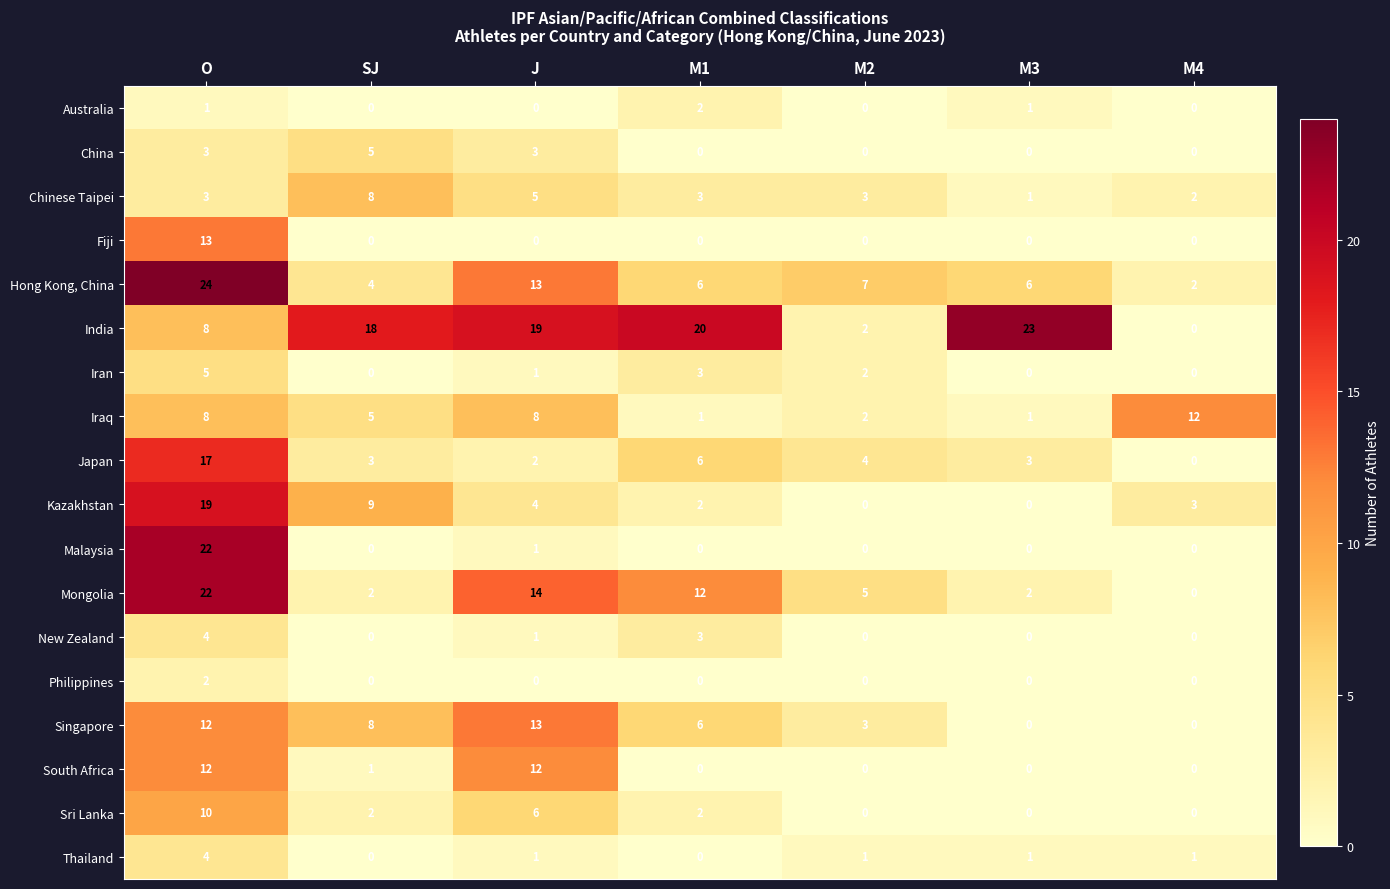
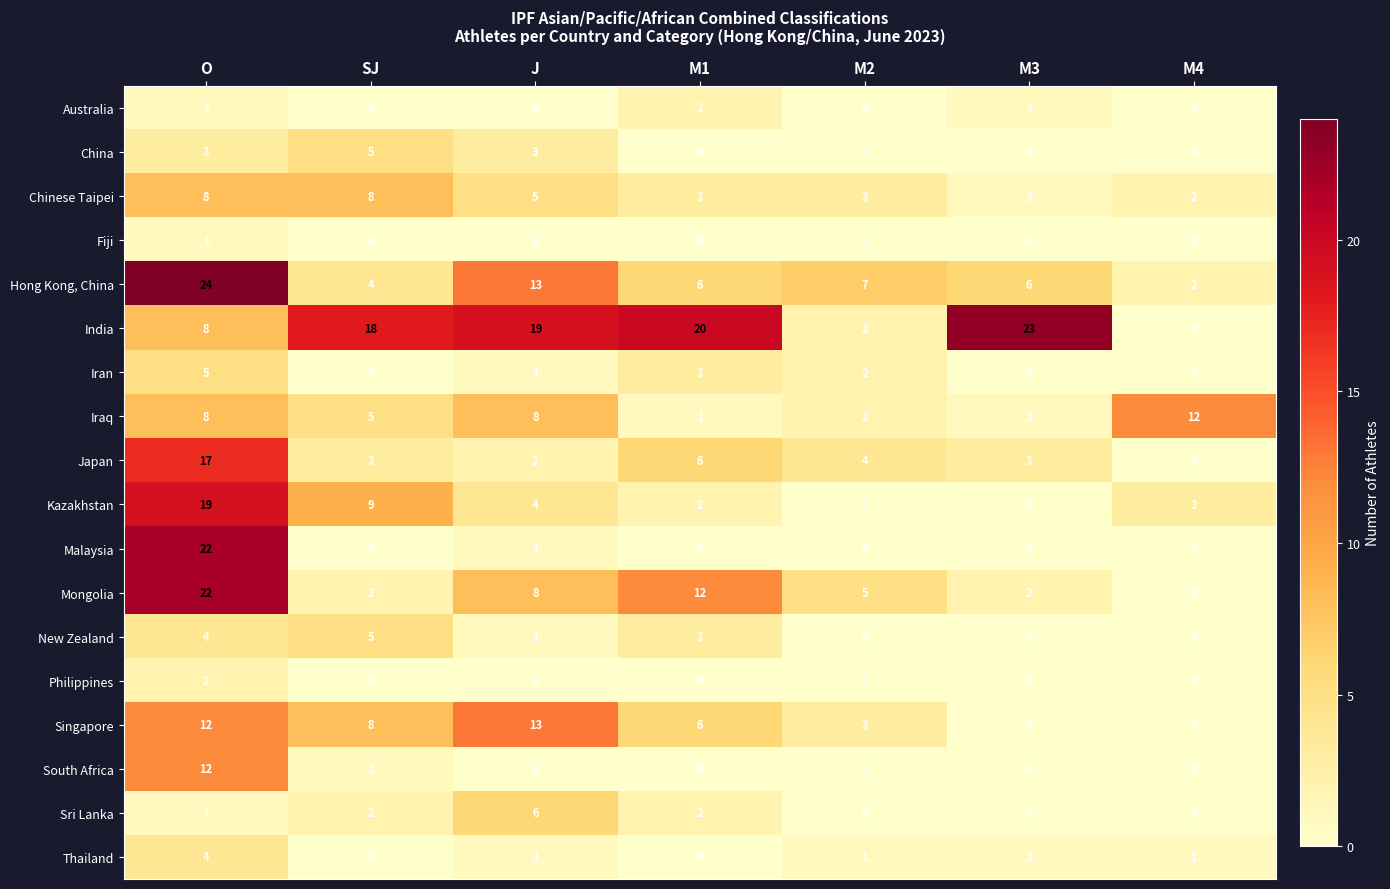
  {
    "Australia": {
      "O": 1,
      "SJ": 0,
      "J": 0,
      "M1": 2,
      "M2": 0,
      "M3": 1,
      "M4": 0
    },
    "China": {
      "O": 3,
      "SJ": 5,
      "J": 3,
      "M1": 0,
      "M2": 0,
      "M3": 0,
      "M4": 0
    },
    "Chinese Taipei": {
-     "O": 3,
+     "O": 8,
      "SJ": 8,
      "J": 5,
      "M1": 3,
      "M2": 3,
      "M3": 1,
      "M4": 2
    },
    "Fiji": {
-     "O": 13,
+     "O": 1,
      "SJ": 0,
      "J": 0,
      "M1": 0,
      "M2": 0,
      "M3": 0,
      "M4": 0
    },
    "Hong Kong, China": {
      "O": 24,
      "SJ": 4,
      "J": 13,
      "M1": 6,
      "M2": 7,
      "M3": 6,
      "M4": 2
    },
    "India": {
      "O": 8,
      "SJ": 18,
      "J": 19,
      "M1": 20,
      "M2": 2,
      "M3": 23,
      "M4": 0
    },
    "Iran": {
      "O": 5,
      "SJ": 0,
      "J": 1,
      "M1": 3,
      "M2": 2,
      "M3": 0,
      "M4": 0
    },
    "Iraq": {
      "O": 8,
      "SJ": 5,
      "J": 8,
      "M1": 1,
      "M2": 2,
      "M3": 1,
      "M4": 12
    },
    "Japan": {
      "O": 17,
      "SJ": 3,
      "J": 2,
      "M1": 6,
      "M2": 4,
      "M3": 3,
      "M4": 0
    },
    "Kazakhstan": {
      "O": 19,
      "SJ": 9,
      "J": 4,
      "M1": 2,
      "M2": 0,
      "M3": 0,
      "M4": 3
    },
    "Malaysia": {
      "O": 22,
      "SJ": 0,
      "J": 1,
      "M1": 0,
      "M2": 0,
      "M3": 0,
      "M4": 0
    },
    "Mongolia": {
      "O": 22,
      "SJ": 2,
-     "J": 14,
+     "J": 8,
      "M1": 12,
      "M2": 5,
      "M3": 2,
      "M4": 0
    },
    "New Zealand": {
      "O": 4,
-     "SJ": 0,
+     "SJ": 5,
      "J": 1,
      "M1": 3,
      "M2": 0,
      "M3": 0,
      "M4": 0
    },
    "Philippines": {
      "O": 2,
      "SJ": 0,
      "J": 0,
      "M1": 0,
      "M2": 0,
      "M3": 0,
      "M4": 0
    },
    "Singapore": {
      "O": 12,
      "SJ": 8,
      "J": 13,
      "M1": 6,
      "M2": 3,
      "M3": 0,
      "M4": 0
    },
    "South Africa": {
      "O": 12,
      "SJ": 1,
-     "J": 12,
+     "J": 0,
      "M1": 0,
      "M2": 0,
      "M3": 0,
      "M4": 0
    },
    "Sri Lanka": {
-     "O": 10,
+     "O": 1,
      "SJ": 2,
      "J": 6,
      "M1": 2,
      "M2": 0,
      "M3": 0,
      "M4": 0
    },
    "Thailand": {
      "O": 4,
      "SJ": 0,
      "J": 1,
      "M1": 0,
      "M2": 1,
      "M3": 1,
      "M4": 1
    }
  }
